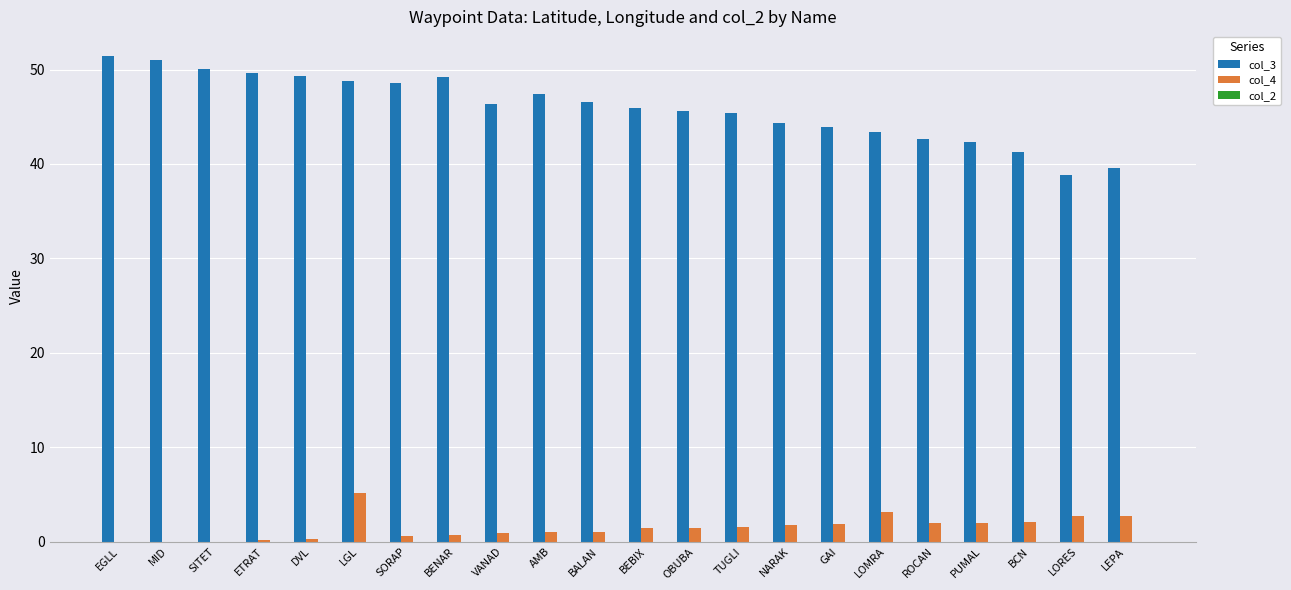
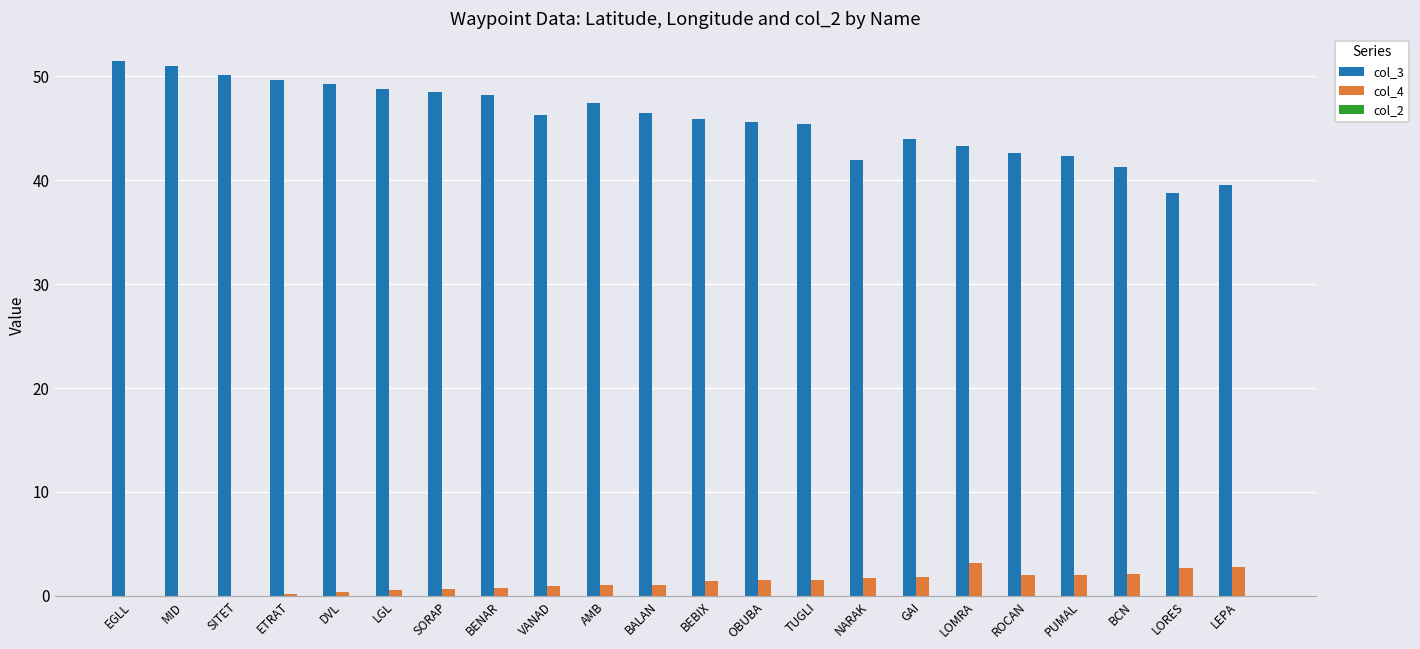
  {
    "col_3": {
      "EGLL": 51,
      "MID": 51,
      "SITET": 50,
      "ETRAT": 50,
      "DVL": 49,
      "LGL": 49,
      "SORAP": 49,
-     "BENAR": 49,
+     "BENAR": 48,
      "VANAD": 46,
      "AMB": 47,
      "BALAN": 47,
      "BEBIX": 46,
      "OBUBA": 46,
      "TUGLI": 45,
-     "NARAK": 44,
+     "NARAK": 42,
      "GAI": 44,
      "LOMRA": 43,
      "ROCAN": 43,
      "PUMAL": 42,
      "BCN": 41,
      "LORES": 39,
      "LEPA": 40
    },
    "col_4": {
      "EGLL": 0,
      "MID": 0,
      "SITET": 0,
      "DVL": 0,
-     "LGL": 5,
+     "LGL": 1,
      "SORAP": 1,
      "BENAR": 1,
      "VANAD": 1,
      "AMB": 1,
      "BALAN": 1,
      "BEBIX": 1,
      "OBUBA": 1,
      "TUGLI": 2,
      "NARAK": 2,
      "GAI": 2,
      "LOMRA": 3,
      "ROCAN": 2,
      "PUMAL": 2,
      "BCN": 2,
      "LORES": 3,
      "LEPA": 3
    },
    "col_2": {
      "EGLL": 0,
      "MID": 0,
      "SITET": 0,
      "ETRAT": 0,
      "DVL": 0,
      "LGL": 0,
      "SORAP": 0,
      "BENAR": 0,
      "VANAD": 0,
      "AMB": 0,
      "BALAN": 0,
      "BEBIX": 0,
      "OBUBA": 0,
      "TUGLI": 0,
      "NARAK": 0,
      "GAI": 0,
      "LOMRA": 0,
      "ROCAN": 0,
      "PUMAL": 0,
      "BCN": 0,
      "LORES": 0,
      "LEPA": 0
    }
  }
